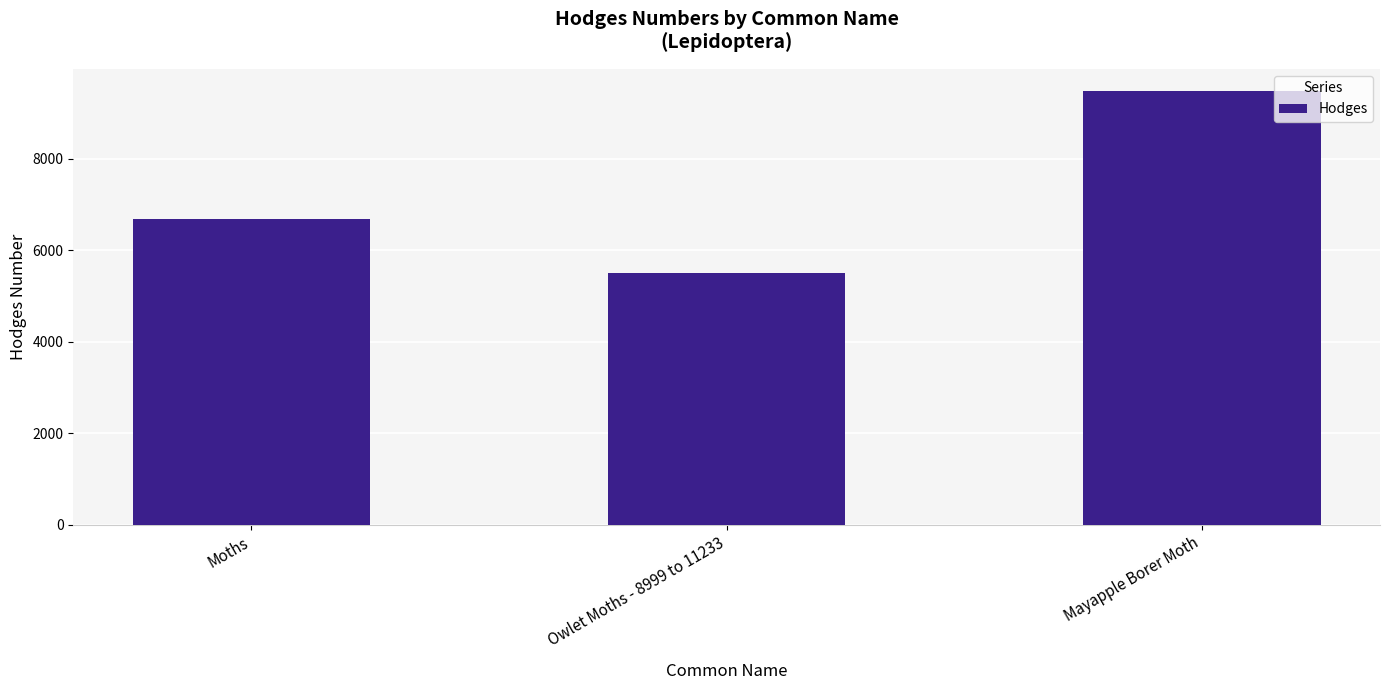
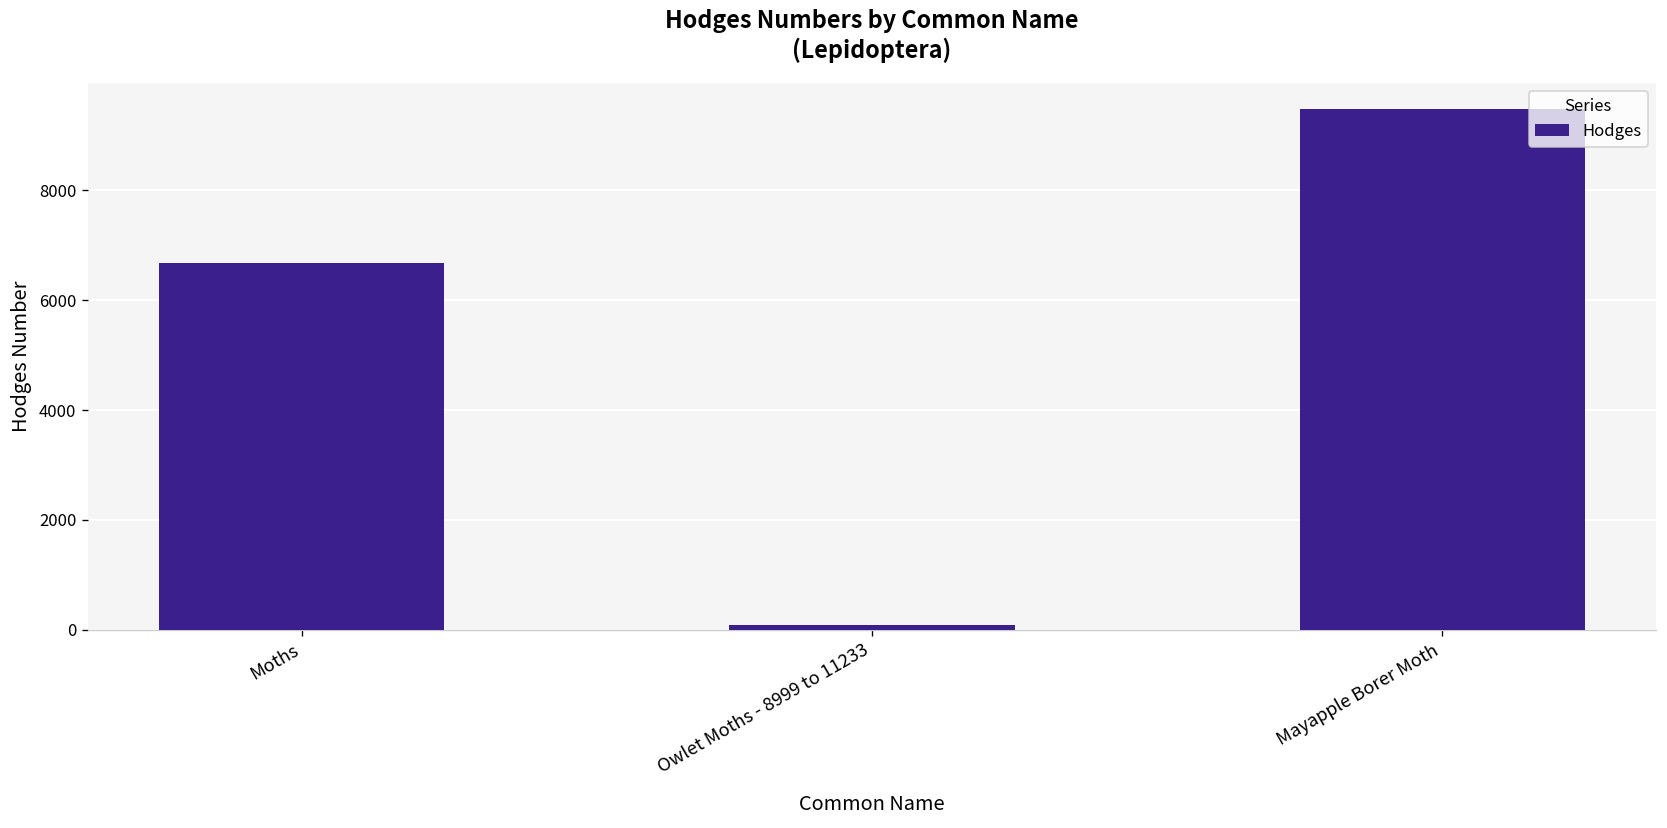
  {
    "Moths": 6700,
-   "Owlet Moths - 8999 to 11233": 5500,
+   "Owlet Moths - 8999 to 11233": 100,
    "Mayapple Borer Moth": 9500
  }
